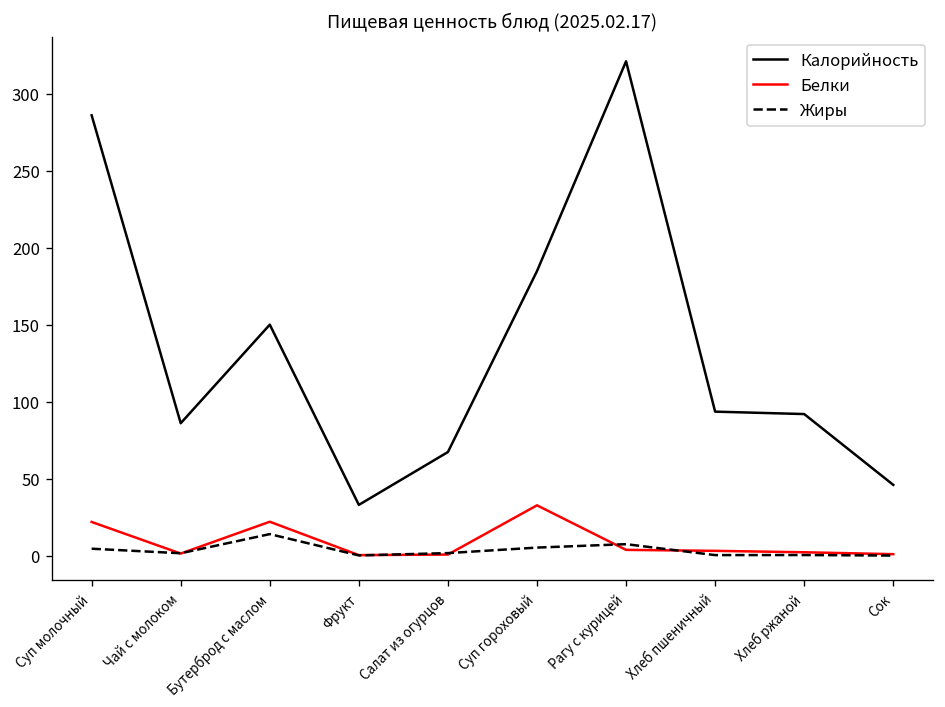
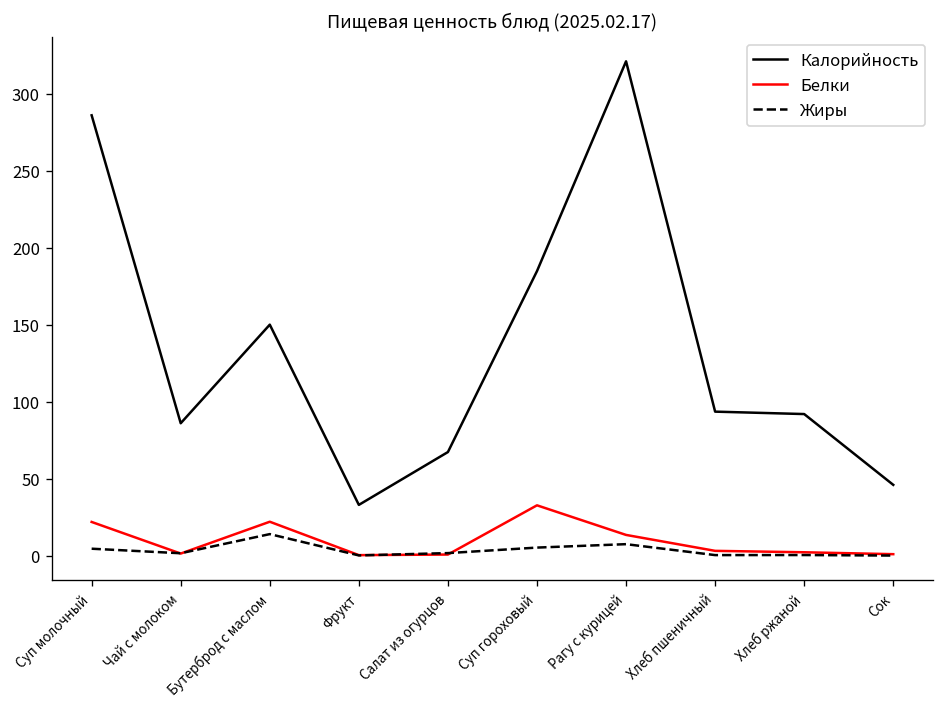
  {
    "Белки": {
      "Суп молочный": 22,
      "Бутерброд с маслом": 22,
      "Суп гороховый": 33,
-     "Рагу с курицей": 4,
+     "Рагу с курицей": 14,
      "Хлеб пшеничный": 3
    }
  }
